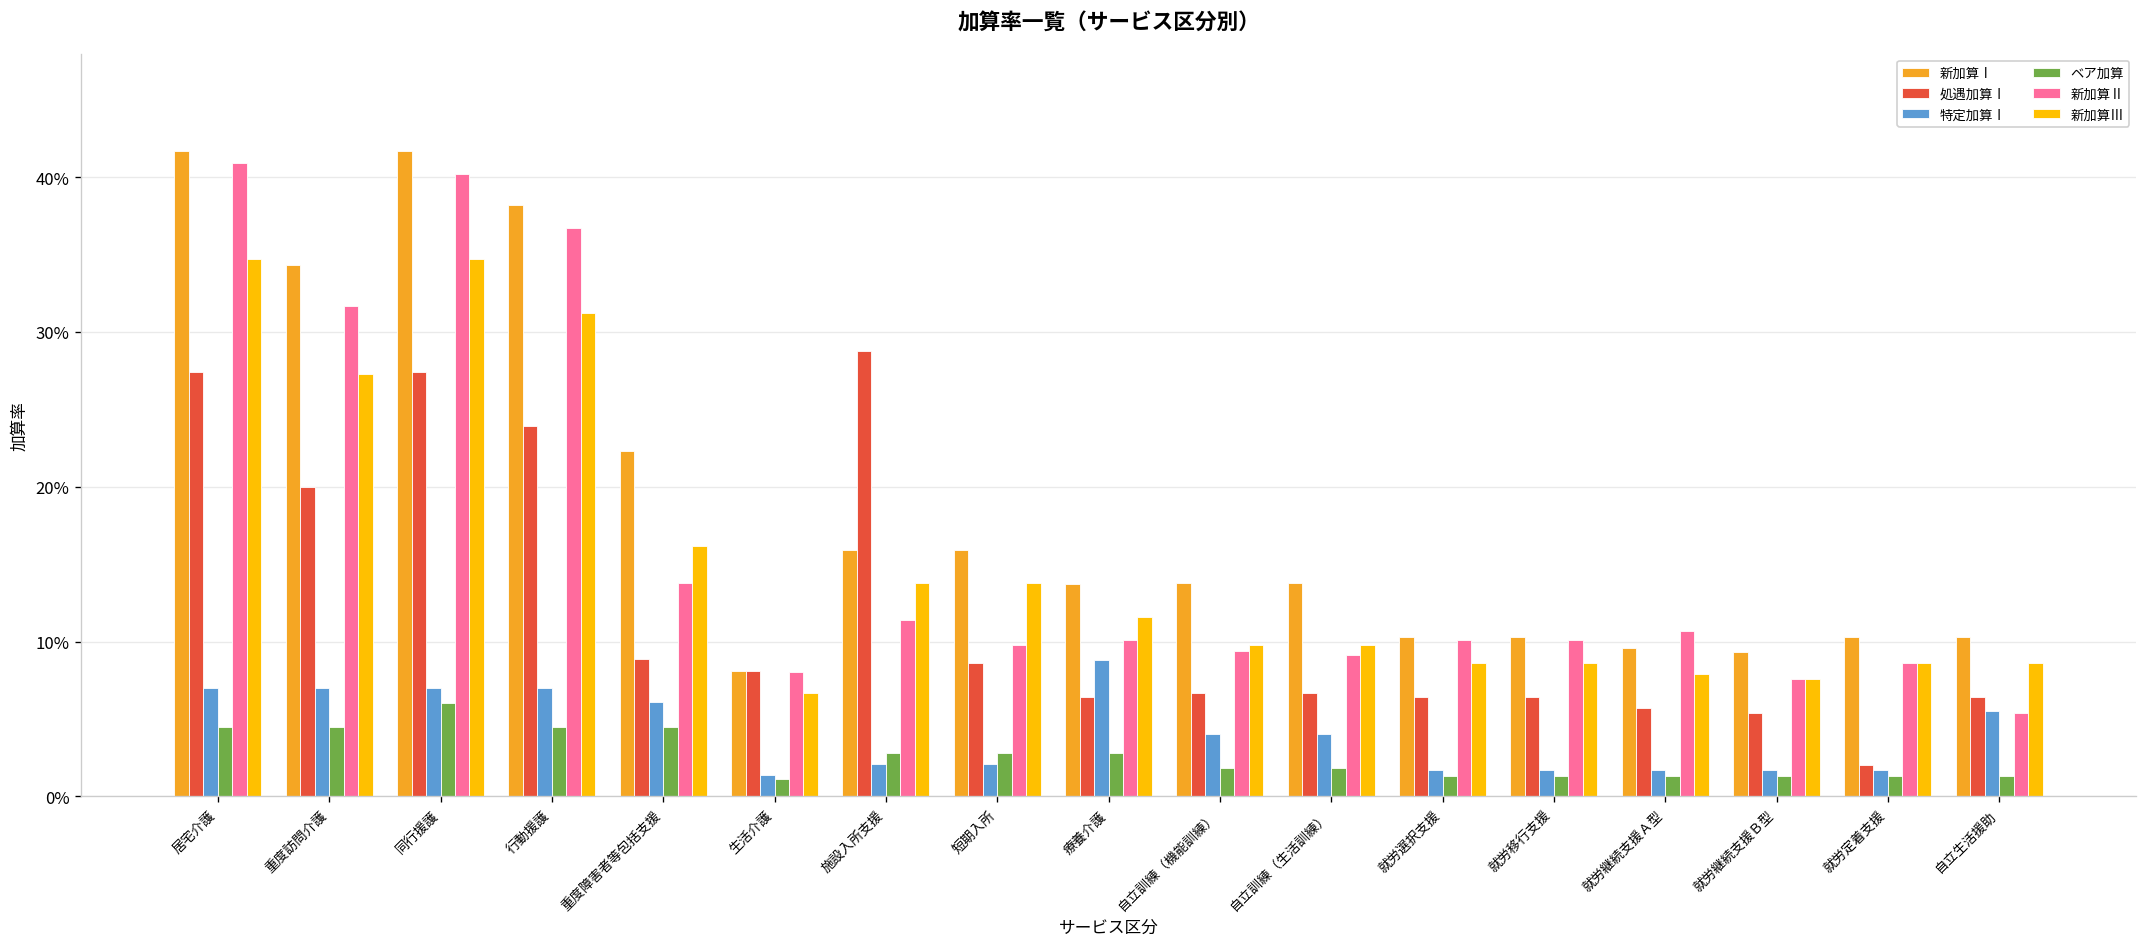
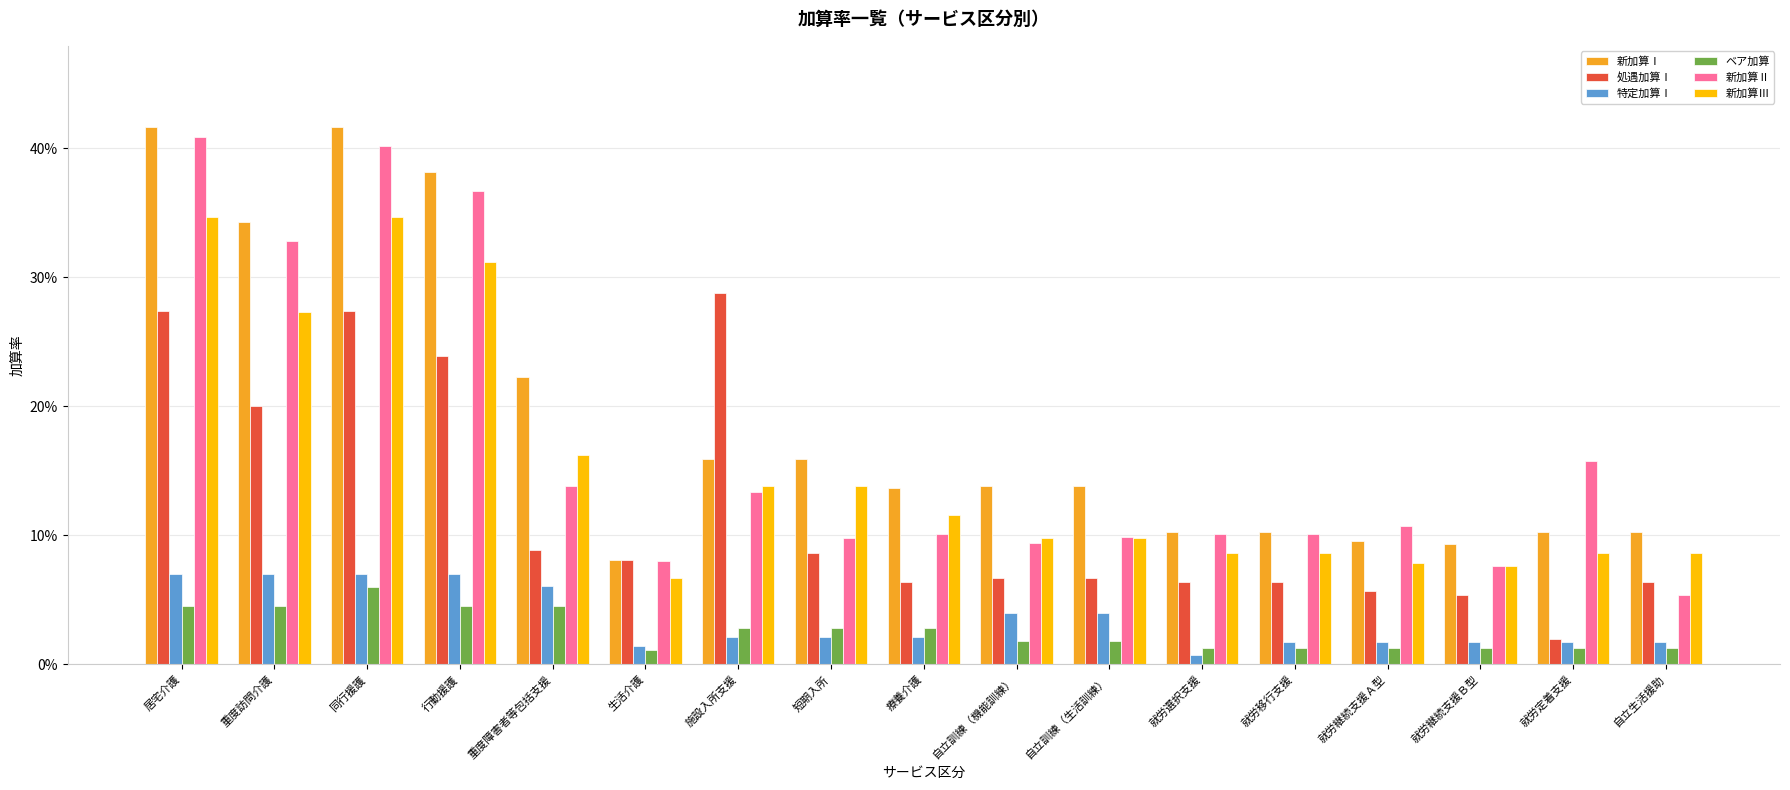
  {
    "処遇加算Ⅰ": {
      "居宅介護": "27.4%",
      "重度訪問介護": "20.0%",
      "同行援護": "27.4%",
      "行動援護": "23.9%",
      "重度障害者等包括支援": "8.9%",
      "生活介護": "8.1%",
      "施設入所支援": "28.8%",
      "短期入所": "8.6%",
      "療養介護": "6.4%",
      "自立訓練（機能訓練）": "6.7%",
      "自立訓練（生活訓練）": "6.7%",
      "就労選択支援": "6.4%",
      "就労移行支援": "6.4%",
      "就労継続支援Ａ型": "5.7%",
      "就労継続支援Ｂ型": "5.4%",
      "就労定着支援": "2.0%",
      "自立生活援助": "6.4%"
    },
    "特定加算Ⅰ": {
      "居宅介護": "7.0%",
      "重度訪問介護": "7.0%",
      "同行援護": "7.0%",
      "行動援護": "7.0%",
      "重度障害者等包括支援": "6.1%",
      "生活介護": "1.4%",
      "施設入所支援": "2.1%",
      "短期入所": "2.1%",
-     "療養介護": "8.8%",
+     "療養介護": "2.1%",
      "自立訓練（機能訓練）": "4.0%",
      "自立訓練（生活訓練）": "4.0%",
-     "就労選択支援": "1.7%",
+     "就労選択支援": "0.7%",
      "就労移行支援": "1.7%",
      "就労継続支援Ａ型": "1.7%",
      "就労継続支援Ｂ型": "1.7%",
      "就労定着支援": "1.7%",
-     "自立生活援助": "5.5%"
+     "自立生活援助": "1.7%"
    },
    "ベア加算": {
      "居宅介護": "4.5%",
      "重度訪問介護": "4.5%",
      "同行援護": "6.0%",
      "行動援護": "4.5%",
      "重度障害者等包括支援": "4.5%",
      "生活介護": "1.1%",
      "施設入所支援": "2.8%",
      "短期入所": "2.8%",
      "療養介護": "2.8%",
      "自立訓練（機能訓練）": "1.8%",
      "自立訓練（生活訓練）": "1.8%",
      "就労選択支援": "1.3%",
      "就労移行支援": "1.3%",
      "就労継続支援Ａ型": "1.3%",
      "就労継続支援Ｂ型": "1.3%",
      "就労定着支援": "1.3%",
      "自立生活援助": "1.3%"
    },
    "新加算Ⅱ": {
      "居宅介護": "40.9%",
-     "重度訪問介護": "31.7%",
+     "重度訪問介護": "32.8%",
      "同行援護": "40.2%",
      "行動援護": "36.7%",
      "重度障害者等包括支援": "13.8%",
      "生活介護": "8.0%",
-     "施設入所支援": "11.4%",
+     "施設入所支援": "13.4%",
      "短期入所": "9.8%",
      "療養介護": "10.1%",
      "自立訓練（機能訓練）": "9.4%",
-     "自立訓練（生活訓練）": "9.1%",
+     "自立訓練（生活訓練）": "9.9%",
      "就労選択支援": "10.1%",
      "就労移行支援": "10.1%",
      "就労継続支援Ａ型": "10.7%",
      "就労継続支援Ｂ型": "7.6%",
-     "就労定着支援": "8.6%",
+     "就労定着支援": "15.8%",
      "自立生活援助": "5.4%"
    }
  }
